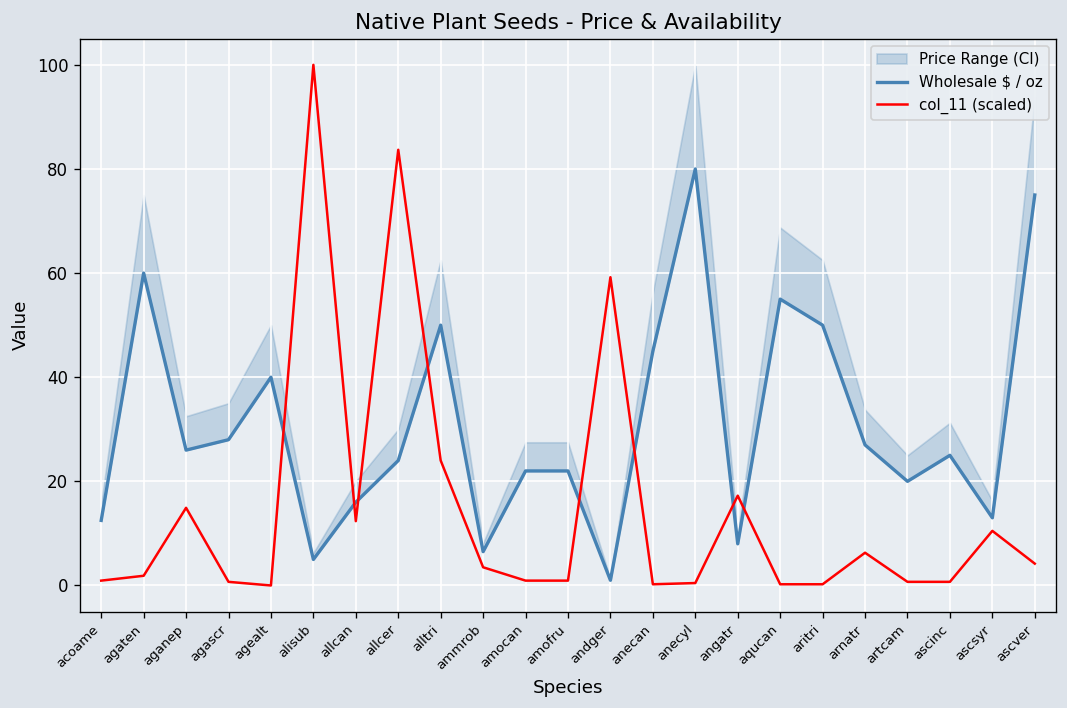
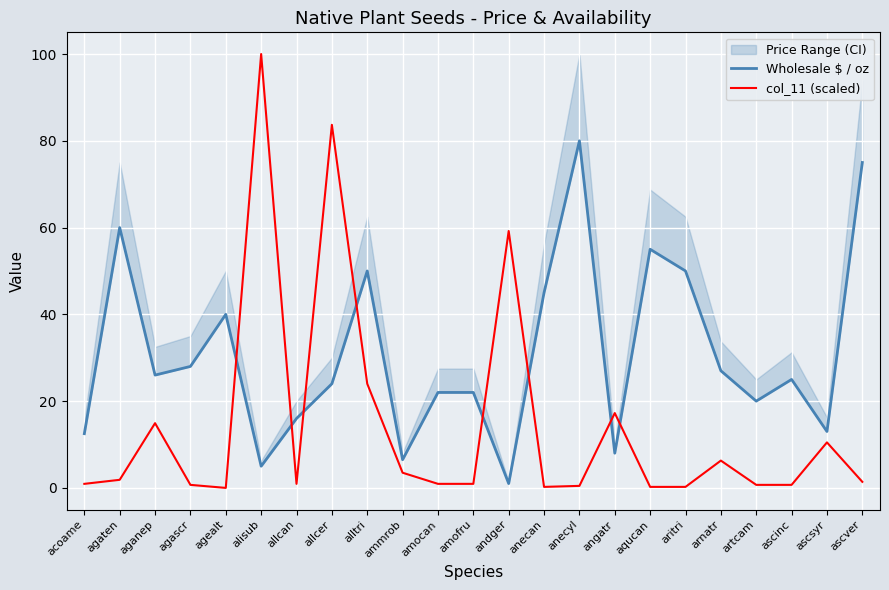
  {
    "col_11 (scaled)": {
      "acoame": 1,
      "agaten": 2,
      "aganep": 15,
      "agascr": 1,
      "agealt": 0,
      "alisub": 100,
-     "allcan": 12,
+     "allcan": 1,
      "allcer": 84,
      "alltri": 24,
      "ammrob": 3,
      "amocan": 1,
      "amofru": 1,
      "andger": 59,
      "anecan": 0,
      "anecyl": 0,
      "angatr": 17,
      "aqucan": 0,
      "aritri": 0,
      "arnatr": 6,
      "artcam": 1,
      "ascinc": 1,
      "ascsyr": 10,
-     "ascver": 4
+     "ascver": 1
    }
  }
